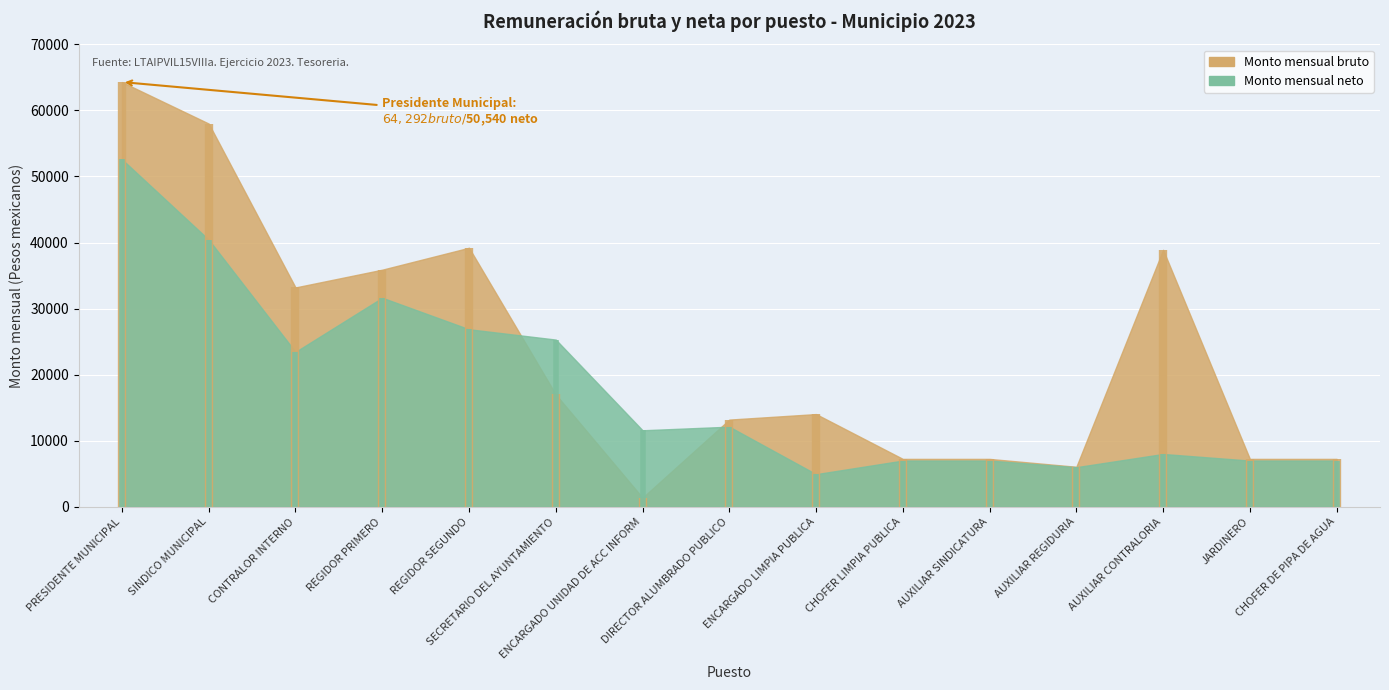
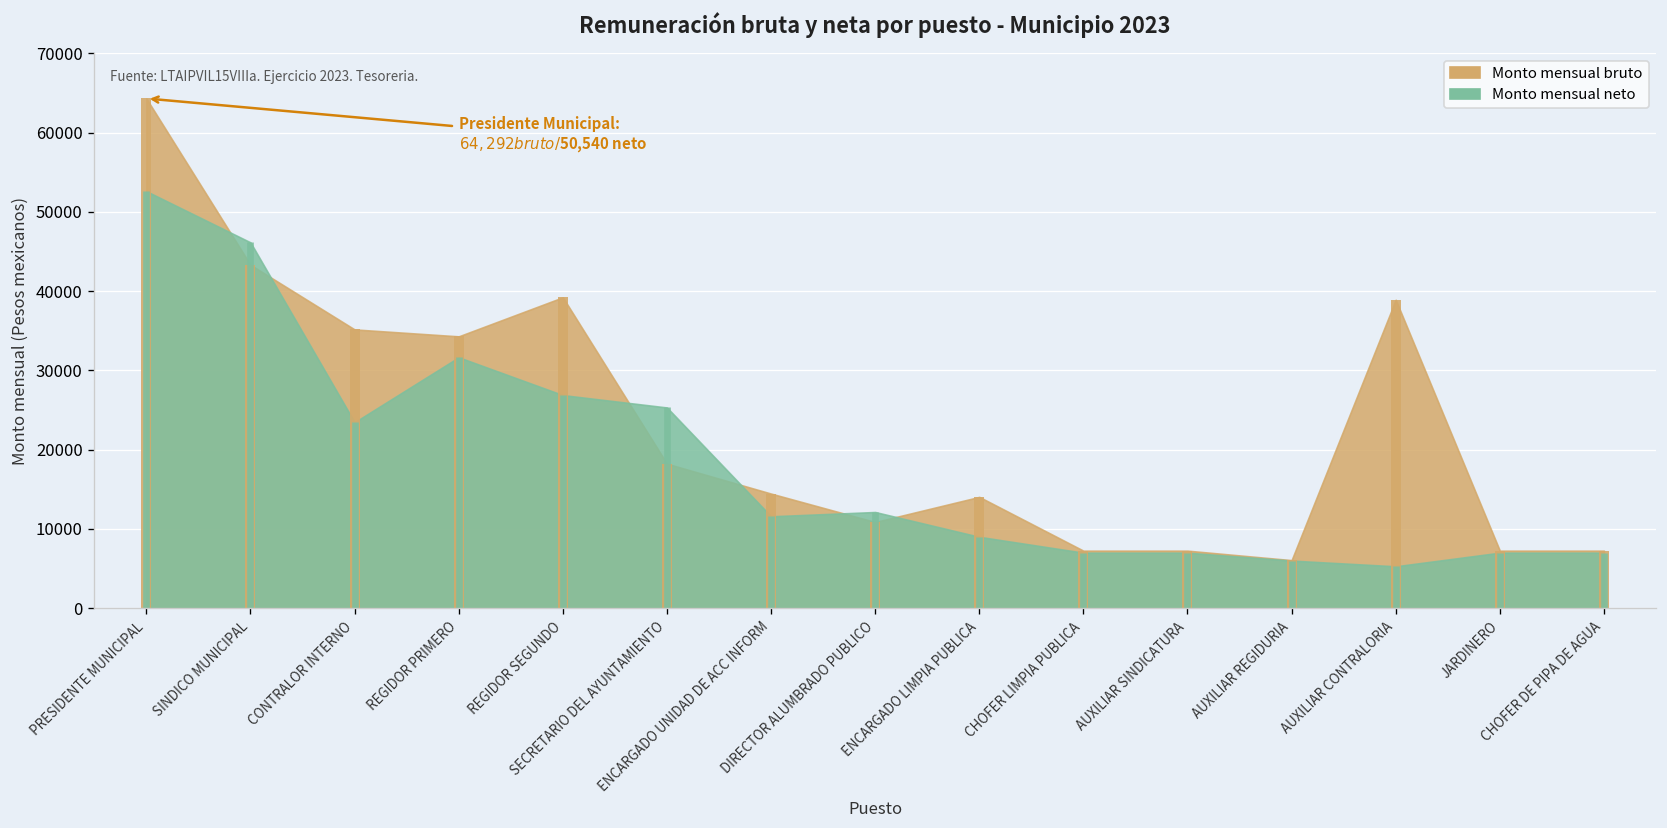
  {
    "Monto mensual bruto": {
-     "SINDICO MUNICIPAL": 58000,
-     "CONTRALOR INTERNO": 33000,
-     "REGIDOR PRIMERO": 36000,
+     "SINDICO MUNICIPAL": 43000,
+     "CONTRALOR INTERNO": 35000,
+     "REGIDOR PRIMERO": 34000,
      "REGIDOR SEGUNDO": 39000,
-     "SECRETARIO DEL AYUNTAMIENTO": 17000,
-     "ENCARGADO UNIDAD DE ACC INFORM": 1000,
-     "DIRECTOR ALUMBRADO PUBLICO": 13000,
+     "SECRETARIO DEL AYUNTAMIENTO": 18000,
+     "ENCARGADO UNIDAD DE ACC INFORM": 14000,
+     "DIRECTOR ALUMBRADO PUBLICO": 11000,
      "ENCARGADO LIMPIA PUBLICA": 14000,
      "AUXILIAR CONTRALORIA": 39000
    },
    "Monto mensual neto": {
      "PRESIDENTE MUNICIPAL": 53000,
-     "SINDICO MUNICIPAL": 40000,
+     "SINDICO MUNICIPAL": 46000,
      "CONTRALOR INTERNO": 23000,
      "REGIDOR PRIMERO": 32000,
      "REGIDOR SEGUNDO": 27000,
      "SECRETARIO DEL AYUNTAMIENTO": 25000,
      "ENCARGADO UNIDAD DE ACC INFORM": 12000,
      "DIRECTOR ALUMBRADO PUBLICO": 12000,
-     "ENCARGADO LIMPIA PUBLICA": 5000,
-     "AUXILIAR CONTRALORIA": 8000
+     "ENCARGADO LIMPIA PUBLICA": 9000,
+     "AUXILIAR CONTRALORIA": 5000
    }
  }
